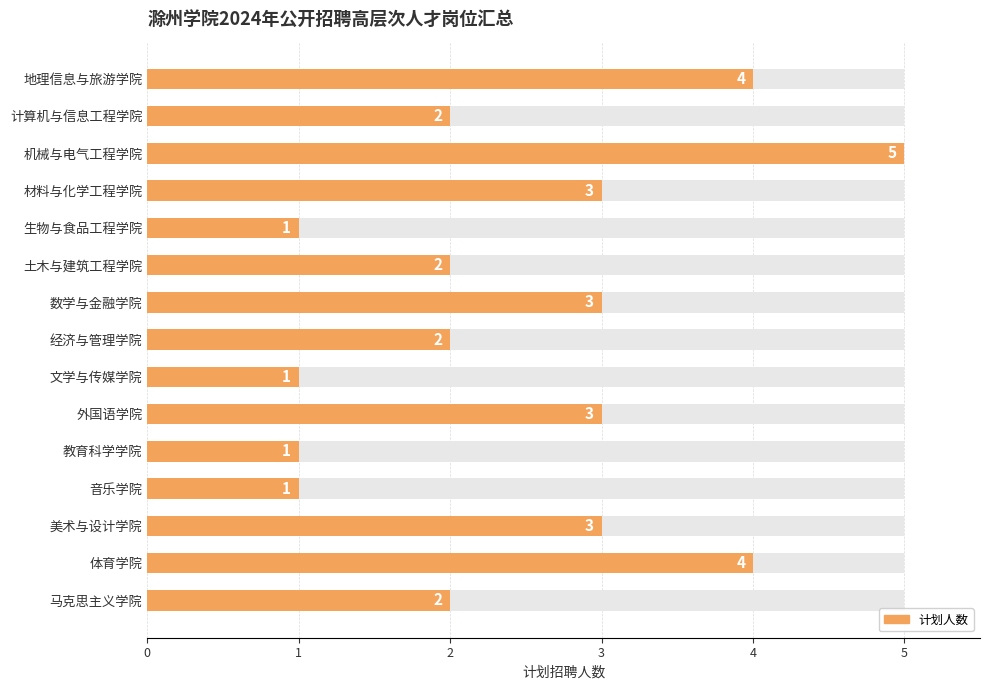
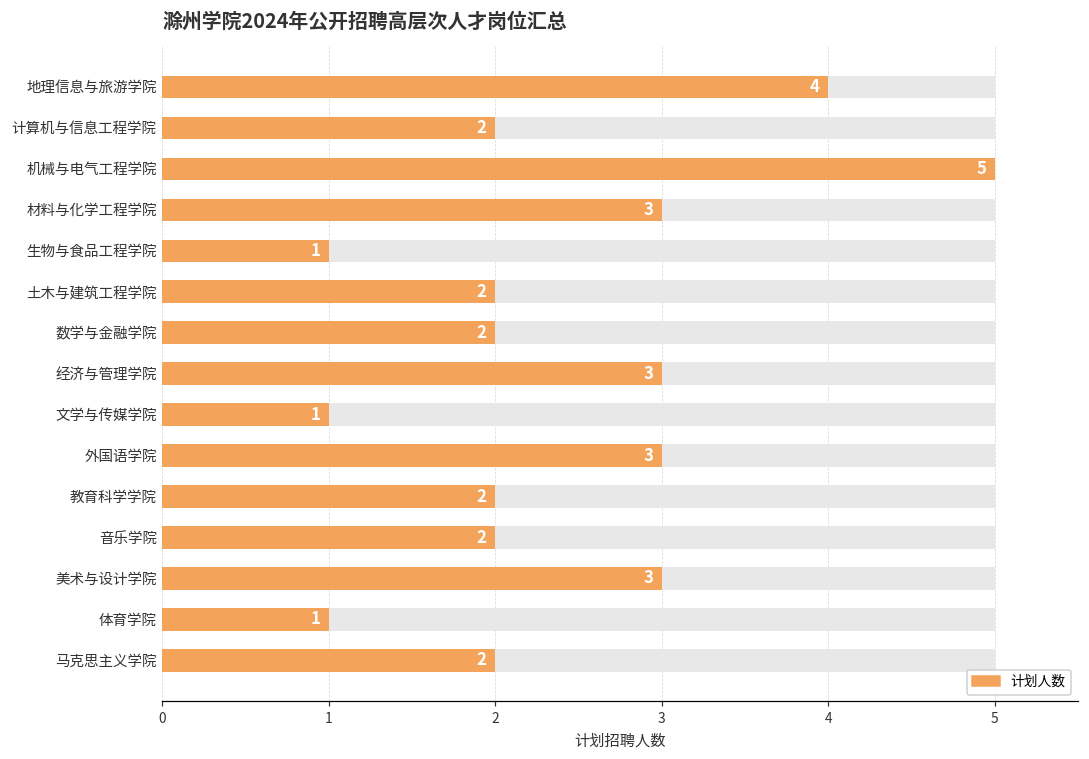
  {
    "计划人数": {
      "机械与电气工程学院": 5,
-     "数学与金融学院": 3,
-     "经济与管理学院": 2,
-     "教育科学学院": 1,
-     "音乐学院": 1,
-     "体育学院": 4
+     "数学与金融学院": 2,
+     "经济与管理学院": 3,
+     "教育科学学院": 2,
+     "音乐学院": 2,
+     "体育学院": 1
    }
  }
